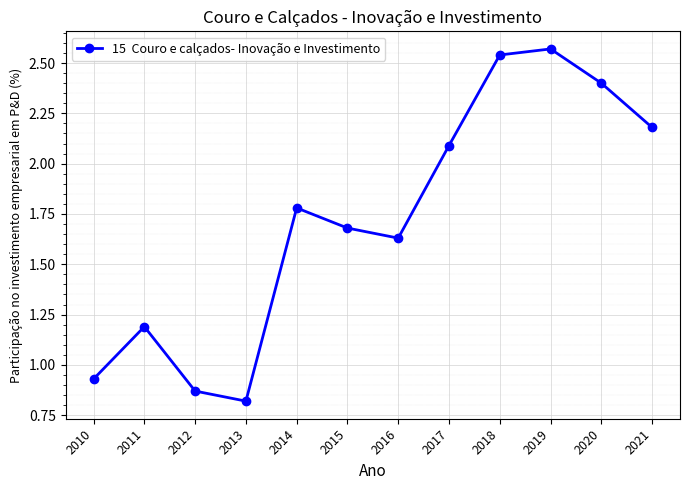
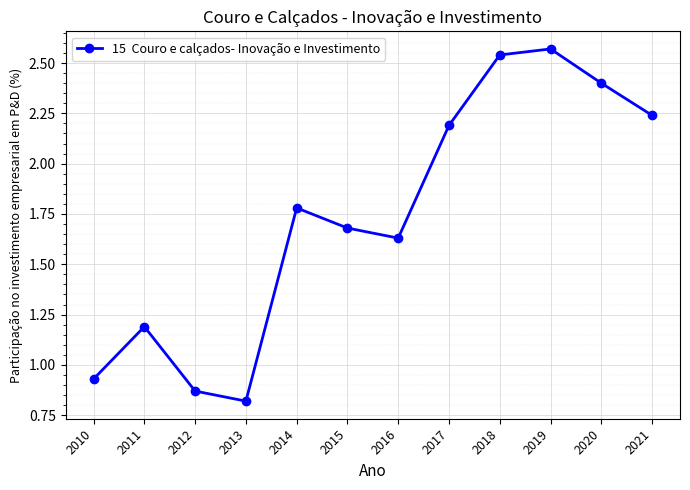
  {
    "2010": 0.93,
    "2011": 1.19,
    "2012": 0.87,
    "2013": 0.82,
    "2014": 1.78,
    "2015": 1.68,
    "2016": 1.63,
-   "2017": 2.09,
+   "2017": 2.19,
    "2018": 2.54,
    "2019": 2.57,
    "2020": 2.40,
-   "2021": 2.18
+   "2021": 2.24
  }
